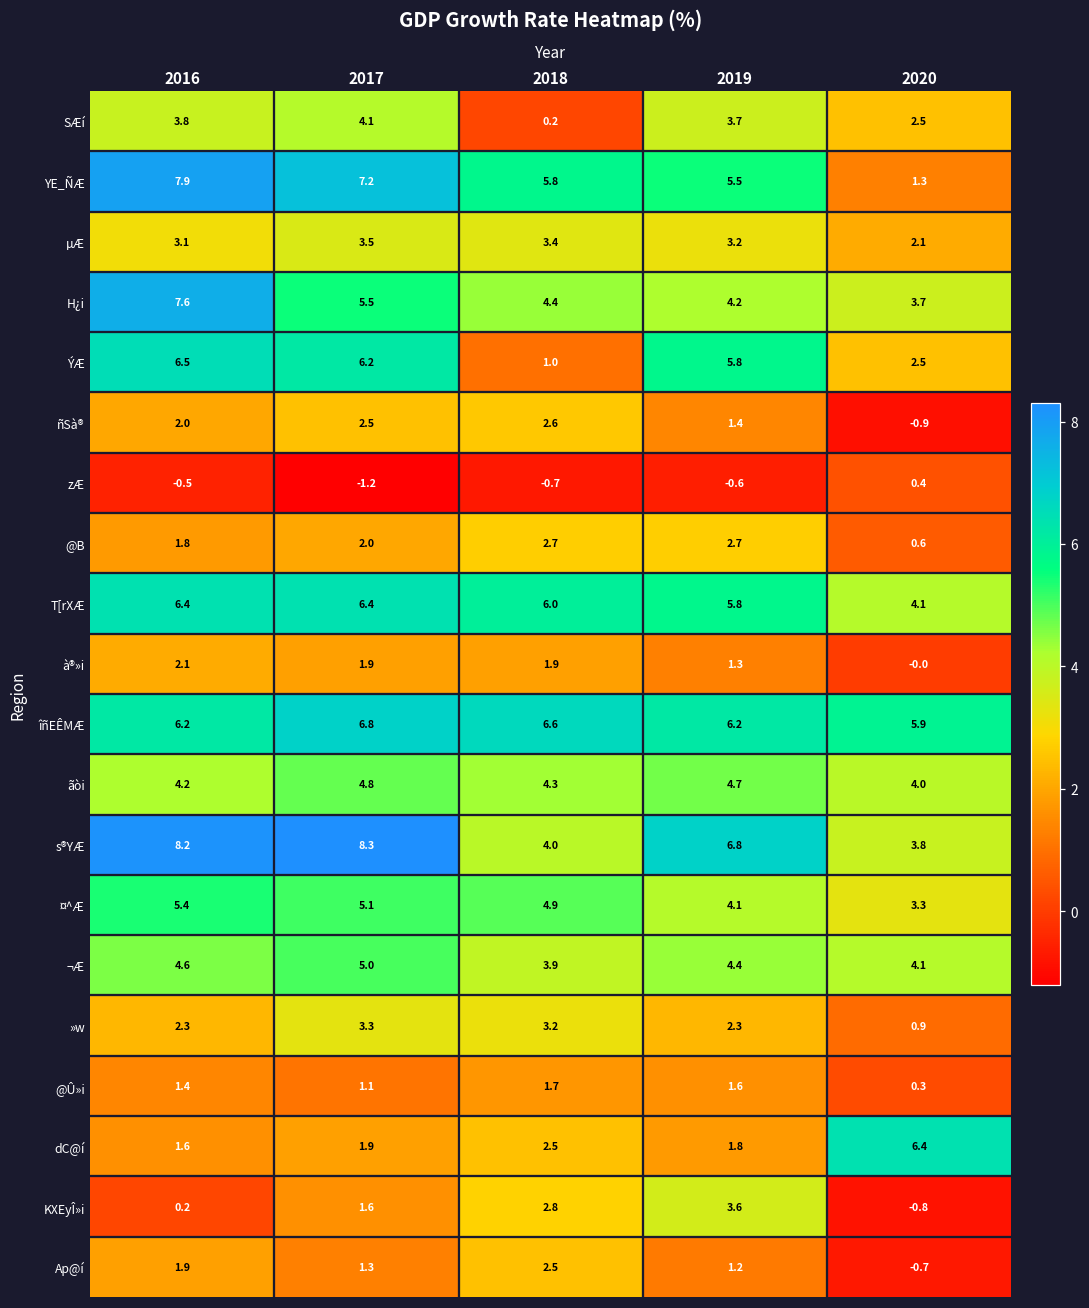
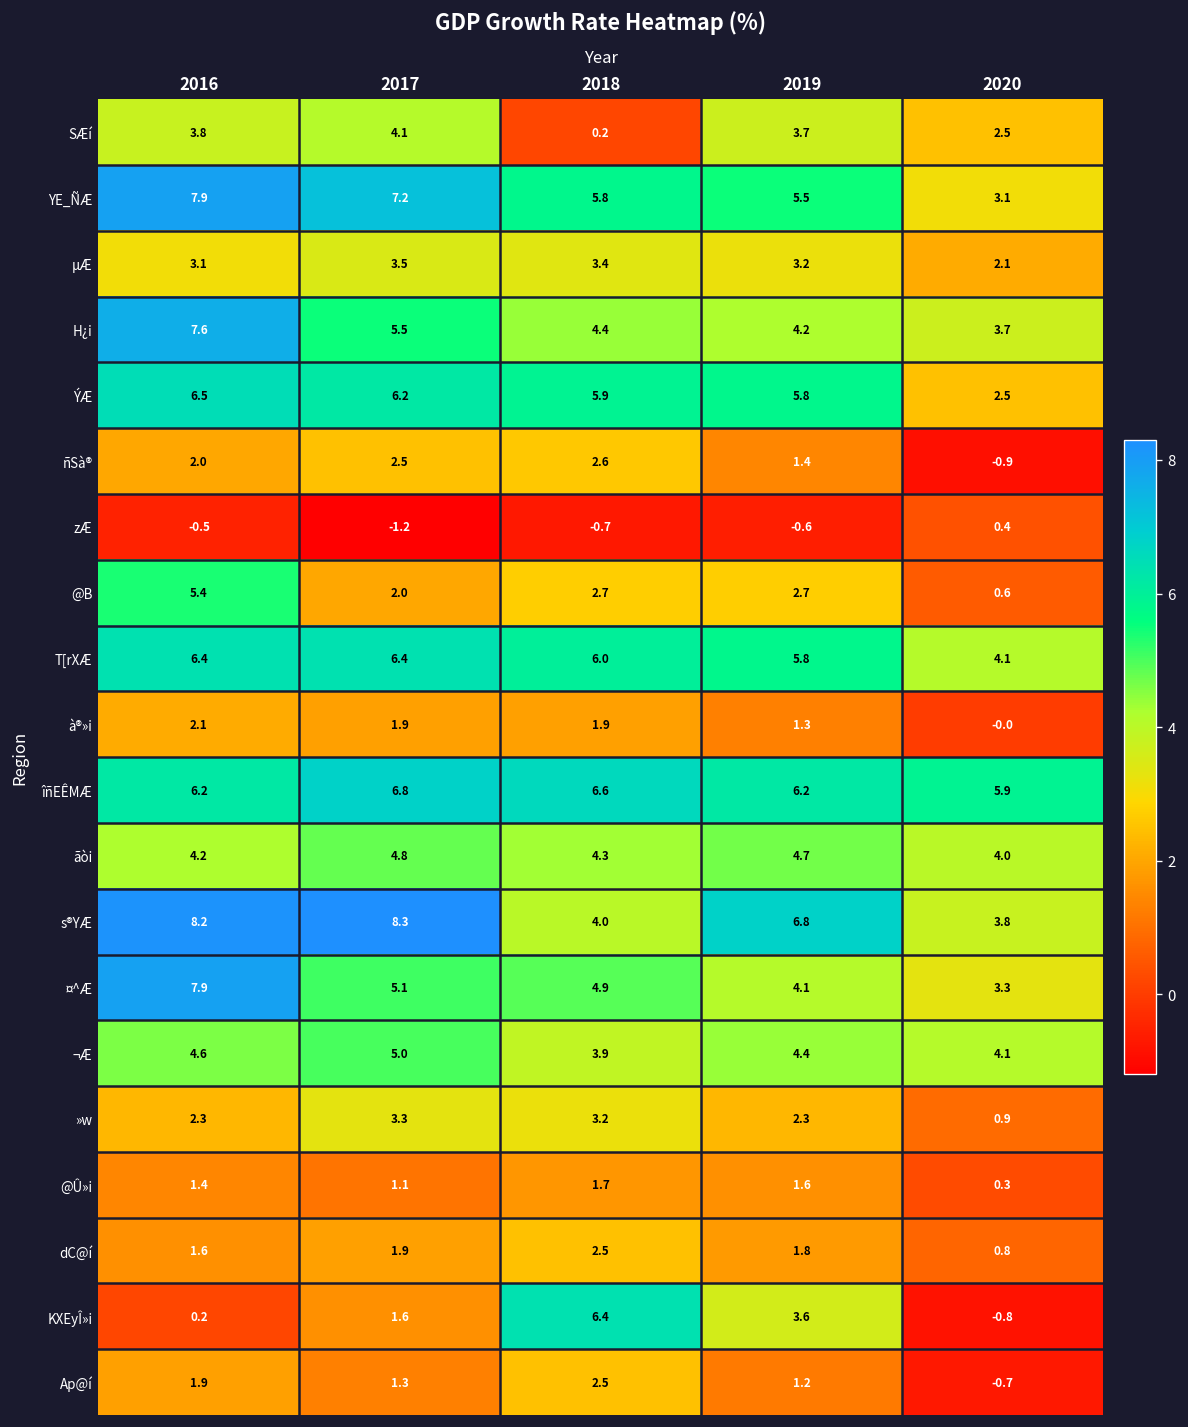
  {
    "SÆí": {
      "2016": 3.8,
      "2017": 4.1,
      "2018": 0.2,
      "2019": 3.7,
      "2020": 2.5
    },
    "YE_ÑÆ": {
      "2016": 7.9,
      "2017": 7.2,
      "2018": 5.8,
      "2019": 5.5,
-     "2020": 1.3
+     "2020": 3.1
    },
    "µÆ": {
      "2016": 3.1,
      "2017": 3.5,
      "2018": 3.4,
      "2019": 3.2,
      "2020": 2.1
    },
    "H¿i": {
      "2016": 7.6,
      "2017": 5.5,
      "2018": 4.4,
      "2019": 4.2,
      "2020": 3.7
    },
    "ÝÆ": {
      "2016": 6.5,
      "2017": 6.2,
-     "2018": 1.0,
+     "2018": 5.9,
      "2019": 5.8,
      "2020": 2.5
    },
    "ñSà®": {
      "2016": 2.0,
      "2017": 2.5,
      "2018": 2.6,
      "2019": 1.4,
      "2020": -0.9
    },
    "zÆ": {
      "2016": -0.5,
      "2017": -1.2,
      "2018": -0.7,
      "2019": -0.6,
      "2020": 0.4
    },
    "@B": {
-     "2016": 1.8,
+     "2016": 5.4,
      "2017": 2.0,
      "2018": 2.7,
      "2019": 2.7,
      "2020": 0.6
    },
    "T[rXÆ": {
      "2016": 6.4,
      "2017": 6.4,
      "2018": 6.0,
      "2019": 5.8,
      "2020": 4.1
    },
    "à®»i": {
      "2016": 2.1,
      "2017": 1.9,
      "2018": 1.9,
      "2019": 1.3,
      "2020": -0.0
    },
    "îñEÊMÆ": {
      "2016": 6.2,
      "2017": 6.8,
      "2018": 6.6,
      "2019": 6.2,
      "2020": 5.9
    },
    "ãòi": {
      "2016": 4.2,
      "2017": 4.8,
      "2018": 4.3,
      "2019": 4.7,
      "2020": 4.0
    },
    "s®YÆ": {
      "2016": 8.2,
      "2017": 8.3,
      "2018": 4.0,
      "2019": 6.8,
      "2020": 3.8
    },
    "¤^Æ": {
-     "2016": 5.4,
+     "2016": 7.9,
      "2017": 5.1,
      "2018": 4.9,
      "2019": 4.1,
      "2020": 3.3
    },
    "¬Æ": {
      "2016": 4.6,
      "2017": 5.0,
      "2018": 3.9,
      "2019": 4.4,
      "2020": 4.1
    },
    "»w": {
      "2016": 2.3,
      "2017": 3.3,
      "2018": 3.2,
      "2019": 2.3,
      "2020": 0.9
    },
    "@Û»i": {
      "2016": 1.4,
      "2017": 1.1,
      "2018": 1.7,
      "2019": 1.6,
      "2020": 0.3
    },
    "dC@í": {
      "2016": 1.6,
      "2017": 1.9,
      "2018": 2.5,
      "2019": 1.8,
-     "2020": 6.4
+     "2020": 0.8
    },
    "KXEyÎ»i": {
      "2016": 0.2,
      "2017": 1.6,
-     "2018": 2.8,
+     "2018": 6.4,
      "2019": 3.6,
      "2020": -0.8
    },
    "Ap@í": {
      "2016": 1.9,
      "2017": 1.3,
      "2018": 2.5,
      "2019": 1.2,
      "2020": -0.7
    }
  }
